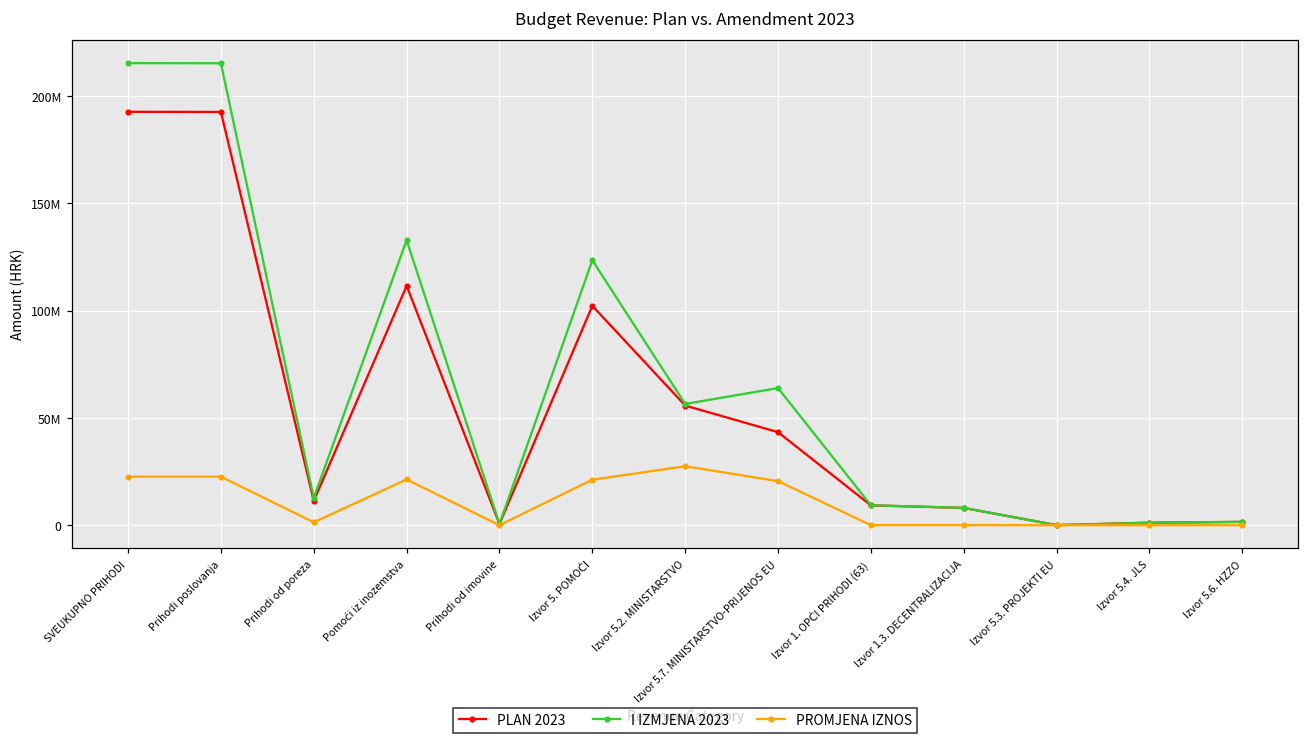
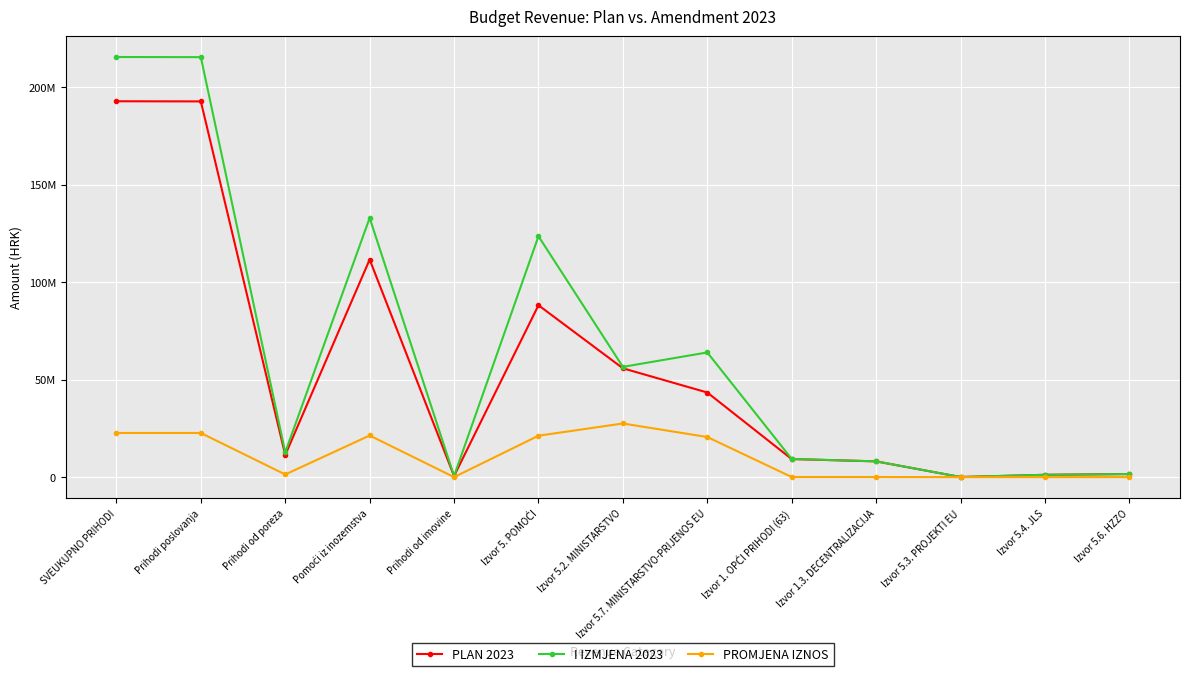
  {
    "PLAN 2023": {
      "SVEUKUPNO PRIHODI": 193000000,
      "Prihodi poslovanja": 193000000,
      "Prihodi od poreza": 11000000,
      "Pomoći iz inozemstva": 112000000,
-     "Izvor 5. POMOĆI": 102000000,
+     "Izvor 5. POMOĆI": 88000000,
      "Izvor 5.7. MINISTARSTVO-PRIJENOS EU": 43000000
    },
    "I IZMJENA 2023": {
      "SVEUKUPNO PRIHODI": 215000000,
      "Prihodi poslovanja": 215000000,
      "Prihodi od poreza": 13000000,
      "Pomoći iz inozemstva": 133000000,
      "Izvor 5. POMOĆI": 123000000,
      "Izvor 5.7. MINISTARSTVO-PRIJENOS EU": 64000000
    },
    "PROMJENA IZNOS": {
      "SVEUKUPNO PRIHODI": 23000000,
      "Prihodi poslovanja": 23000000,
      "Prihodi od poreza": 1000000,
      "Pomoći iz inozemstva": 21000000,
      "Izvor 5. POMOĆI": 21000000,
      "Izvor 5.2. MINISTARSTVO": 27000000,
      "Izvor 5.7. MINISTARSTVO-PRIJENOS EU": 21000000,
      "Izvor 1. OPĆI PRIHODI (63)": 0,
      "Izvor 1.3. DECENTRALIZACIJA": 0,
      "Izvor 5.6. HZZO": 0
    }
  }
